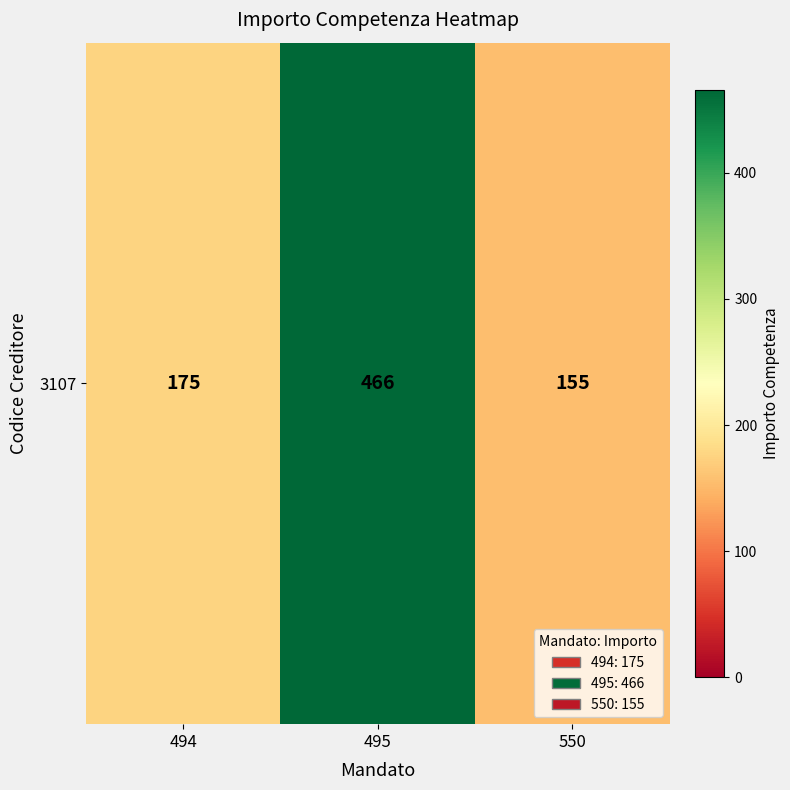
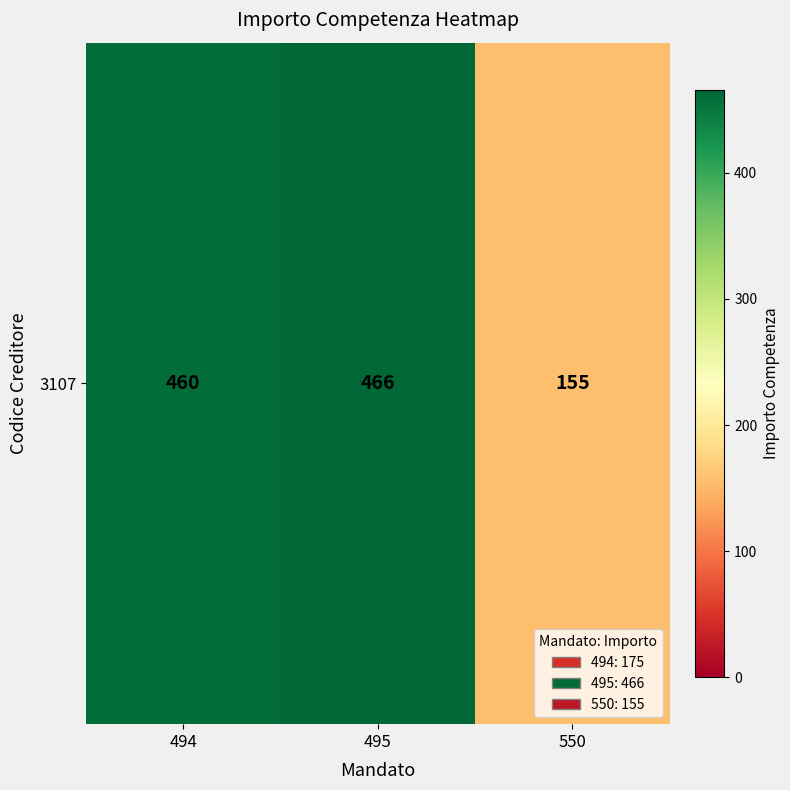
  {
    "3107": {
-     "494": 175,
+     "494": 460,
      "495": 466,
      "550": 155
    }
  }
